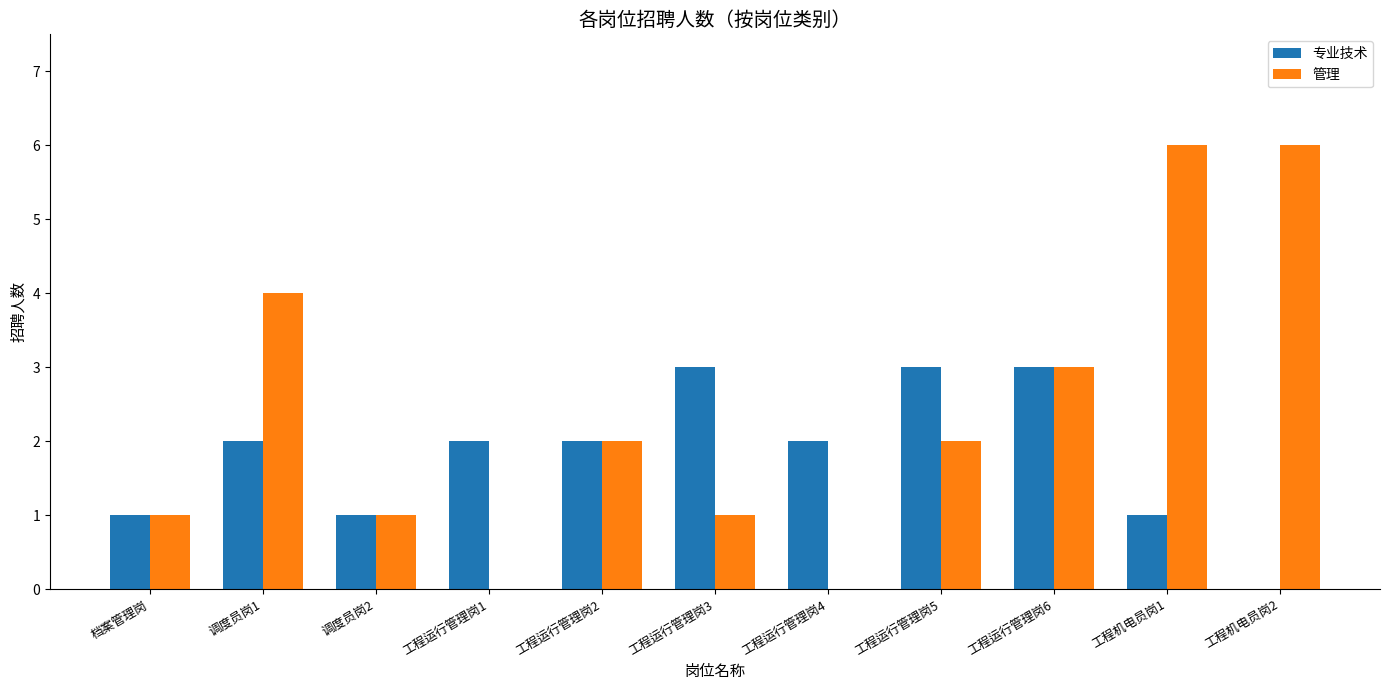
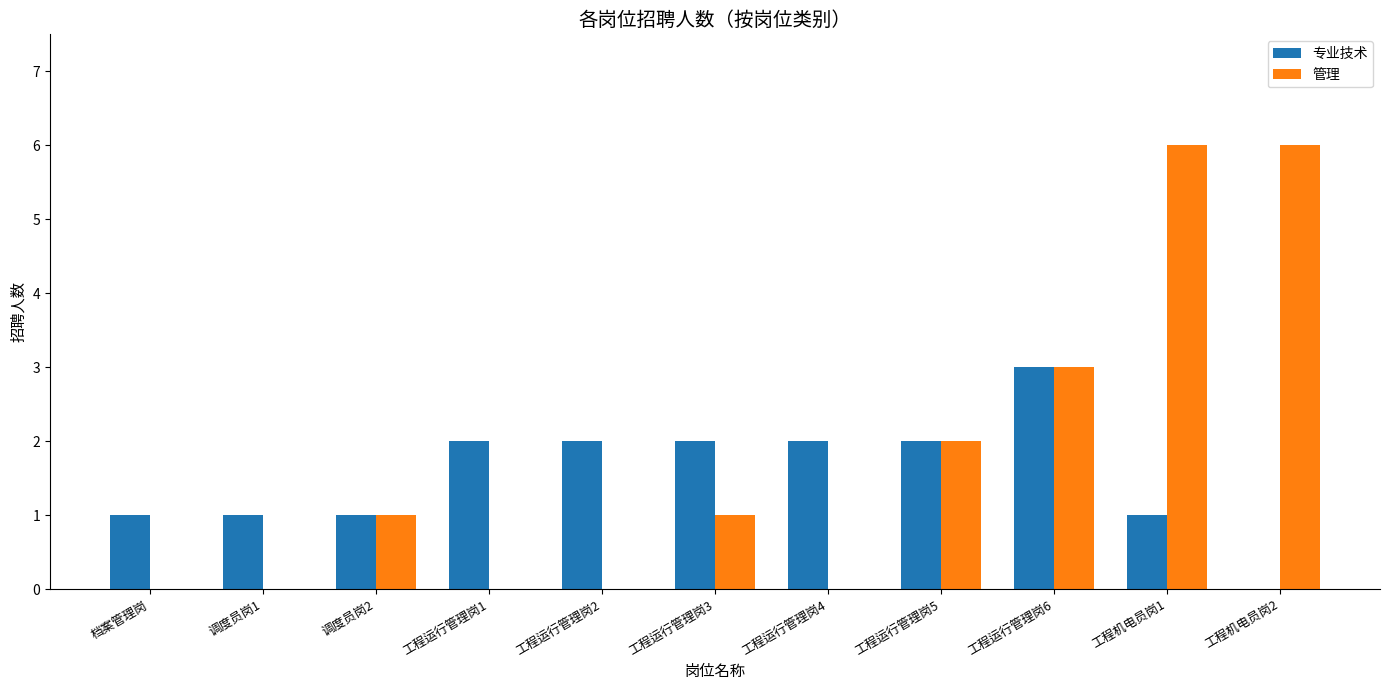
  {
    "专业技术": {
      "档案管理岗": 1,
-     "调度员岗1": 2,
+     "调度员岗1": 1,
      "调度员岗2": 1,
      "工程运行管理岗1": 2,
      "工程运行管理岗2": 2,
-     "工程运行管理岗3": 3,
+     "工程运行管理岗3": 2,
      "工程运行管理岗4": 2,
-     "工程运行管理岗5": 3,
+     "工程运行管理岗5": 2,
      "工程运行管理岗6": 3,
      "工程机电员岗1": 1,
      "工程机电员岗2": 0
    },
    "管理": {
-     "档案管理岗": 1,
-     "调度员岗1": 4,
+     "档案管理岗": 0,
+     "调度员岗1": 0,
      "调度员岗2": 1,
      "工程运行管理岗1": 0,
-     "工程运行管理岗2": 2,
+     "工程运行管理岗2": 0,
      "工程运行管理岗3": 1,
      "工程运行管理岗4": 0,
      "工程运行管理岗5": 2,
      "工程运行管理岗6": 3,
      "工程机电员岗1": 6,
      "工程机电员岗2": 6
    }
  }
